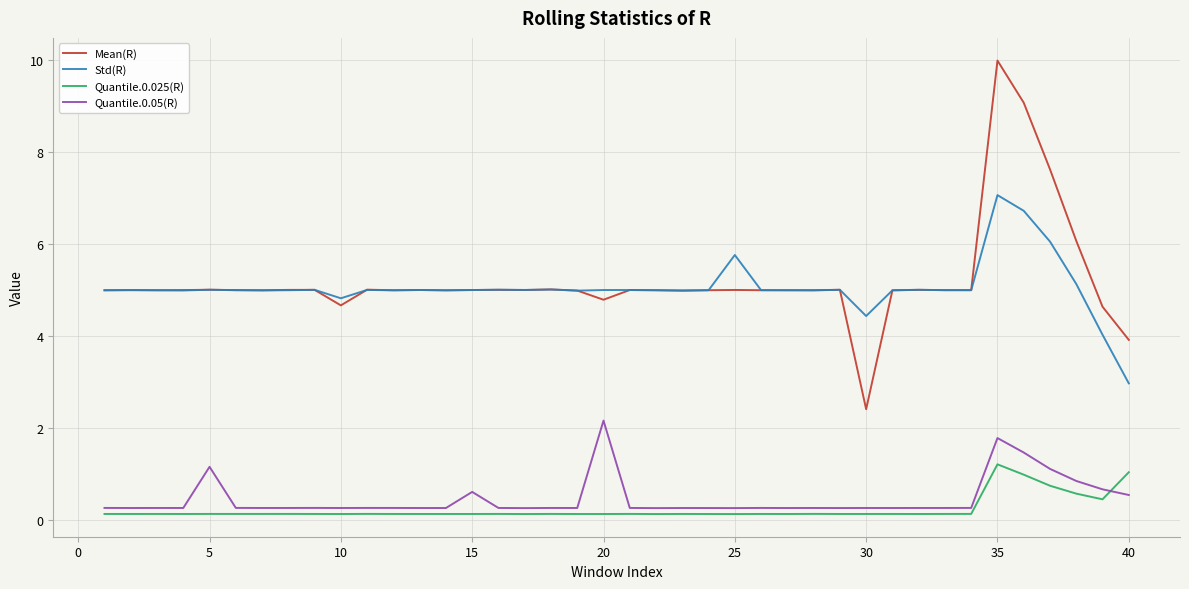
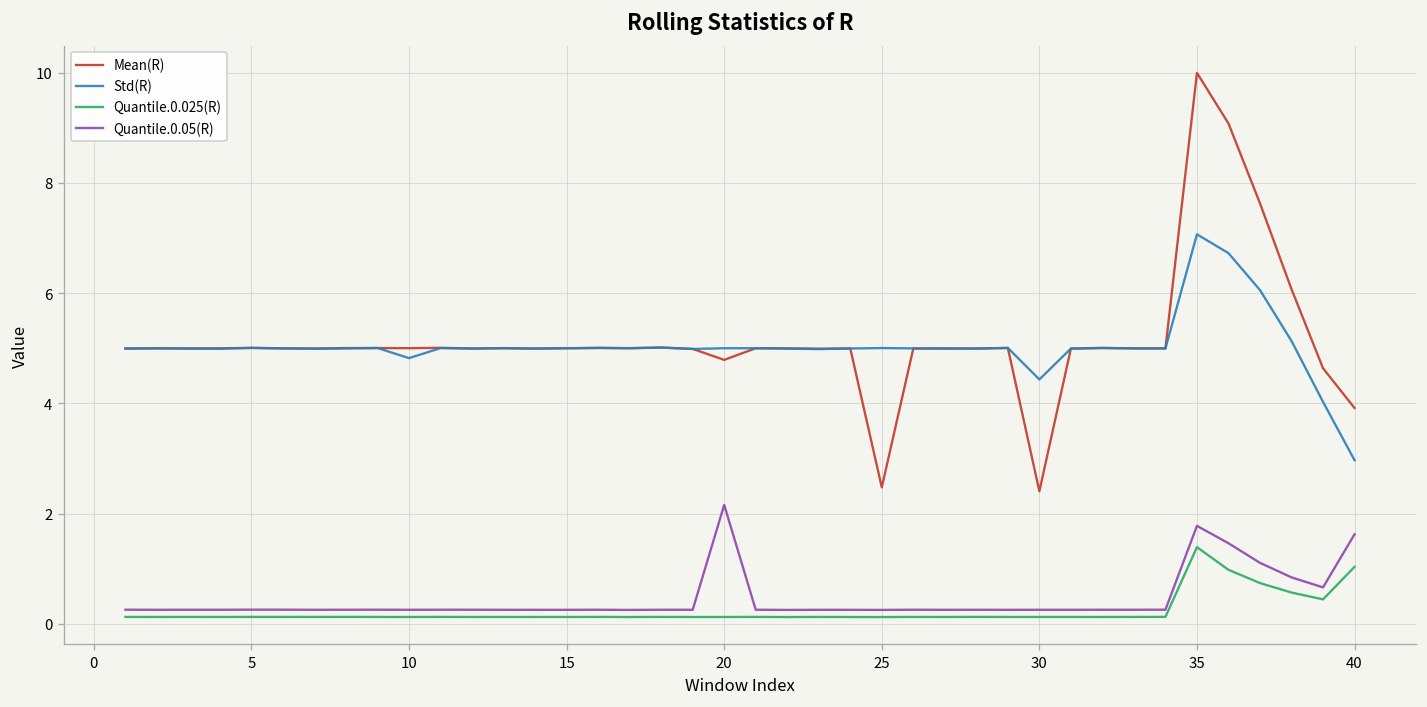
  {
    "Mean(R)": {
-     "10": 4.7,
+     "10": 5.0,
      "20": 4.8,
-     "25": 5.0,
+     "25": 2.5,
      "30": 2.4,
      "35": 10.0,
      "40": 3.9
    },
    "Std(R)": {
      "10": 4.8,
      "20": 5.0,
-     "25": 5.8,
+     "25": 5.0,
      "30": 4.4,
      "35": 7.1,
      "40": 3.0
    },
    "Quantile.0.025(R)": {
      "5": 0.1,
      "10": 0.1,
      "15": 0.1,
      "20": 0.1,
      "25": 0.1,
      "30": 0.1,
-     "35": 1.2,
+     "35": 1.4,
      "40": 1.0
    },
    "Quantile.0.05(R)": {
-     "5": 1.2,
+     "5": 0.3,
      "10": 0.3,
-     "15": 0.6,
+     "15": 0.3,
      "20": 2.2,
      "25": 0.3,
      "30": 0.3,
      "35": 1.8,
-     "40": 0.5
+     "40": 1.6
    }
  }
